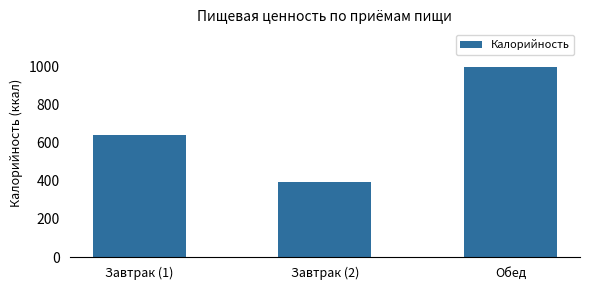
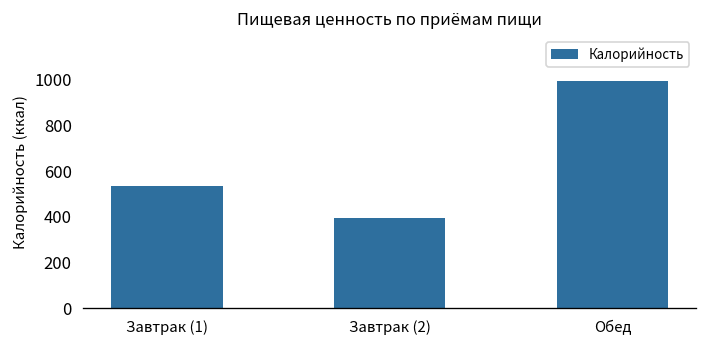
  {
-   "Завтрак (1)": 640,
+   "Завтрак (1)": 540,
    "Завтрак (2)": 390,
    "Обед": 1000
  }
